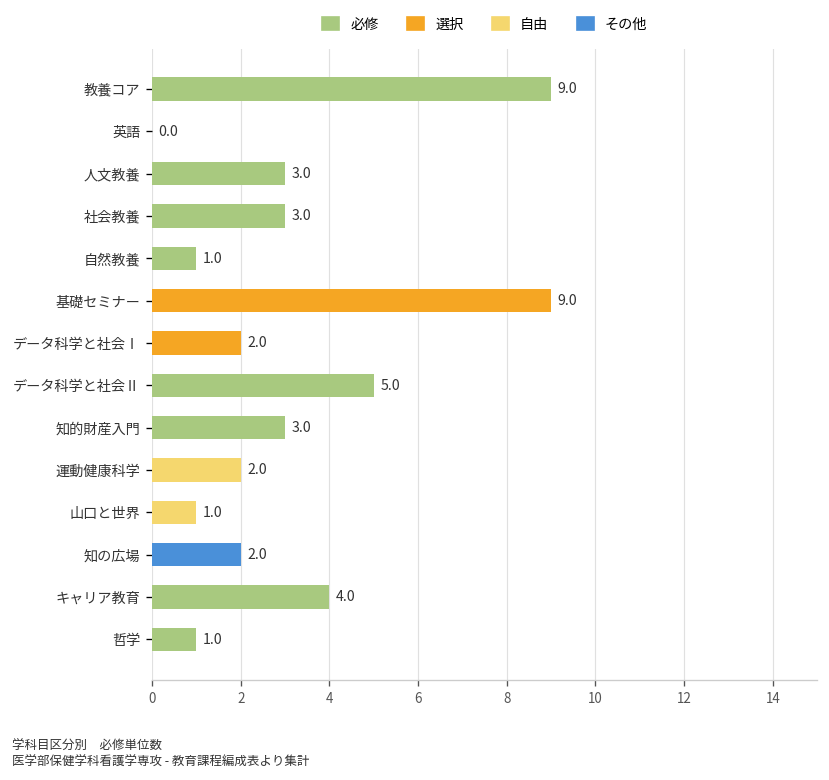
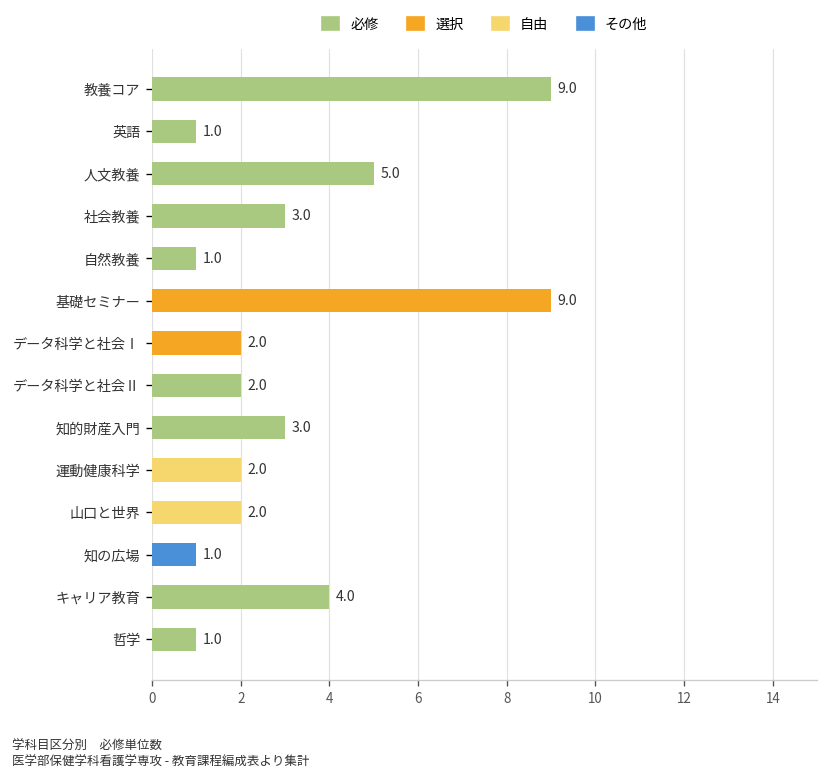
  {
    "教養コア": 9.0,
-   "英語": 0.0,
-   "人文教養": 3.0,
+   "英語": 1.0,
+   "人文教養": 5.0,
    "社会教養": 3.0,
    "自然教養": 1.0,
    "基礎セミナー": 9.0,
    "データ科学と社会Ⅰ": 2.0,
-   "データ科学と社会Ⅱ": 5.0,
+   "データ科学と社会Ⅱ": 2.0,
    "知的財産入門": 3.0,
    "運動健康科学": 2.0,
-   "山口と世界": 1.0,
-   "知の広場": 2.0,
+   "山口と世界": 2.0,
+   "知の広場": 1.0,
    "キャリア教育": 4.0,
    "哲学": 1.0
  }
